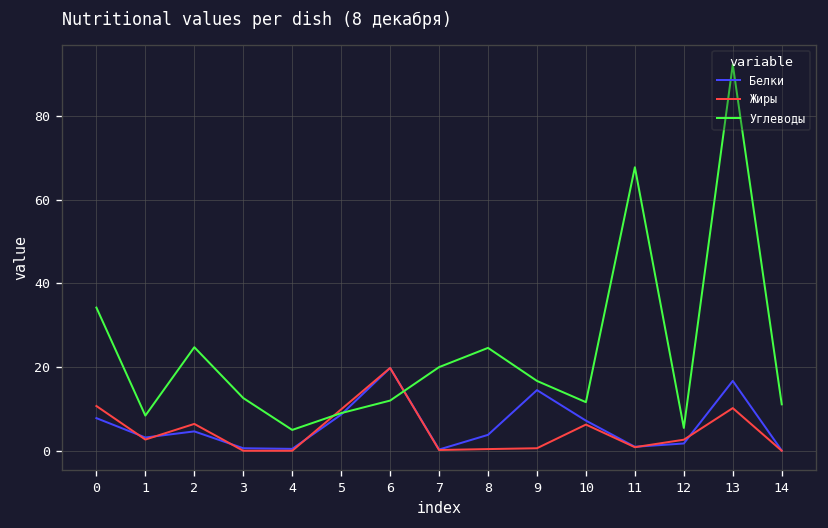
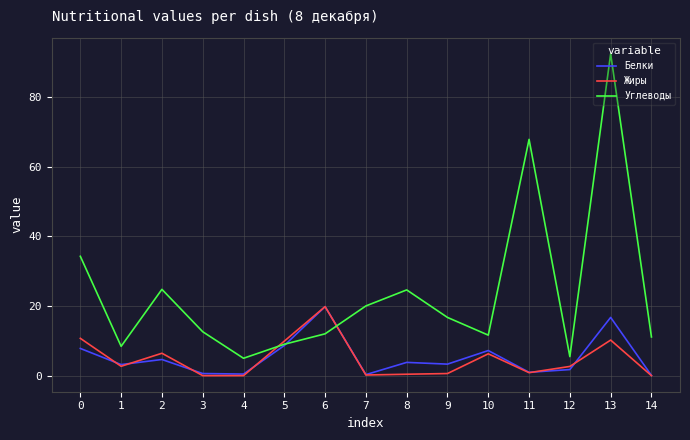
  {
    "Белки": {
      "0": 8,
      "2": 5,
      "8": 4,
-     "9": 15,
+     "9": 3,
      "10": 7,
      "12": 2,
      "13": 17
    },
    "Жиры": {
      "0": 11,
      "2": 6,
      "5": 10,
      "8": 0,
      "9": 1,
      "10": 6,
      "12": 3,
      "13": 10
    },
    "Углеводы": {
      "0": 34,
      "1": 8,
      "2": 25,
      "3": 13,
      "4": 5,
      "6": 12,
      "7": 20,
      "8": 25,
      "9": 17,
      "10": 12,
      "11": 68,
      "12": 5,
      "14": 11
    }
  }
